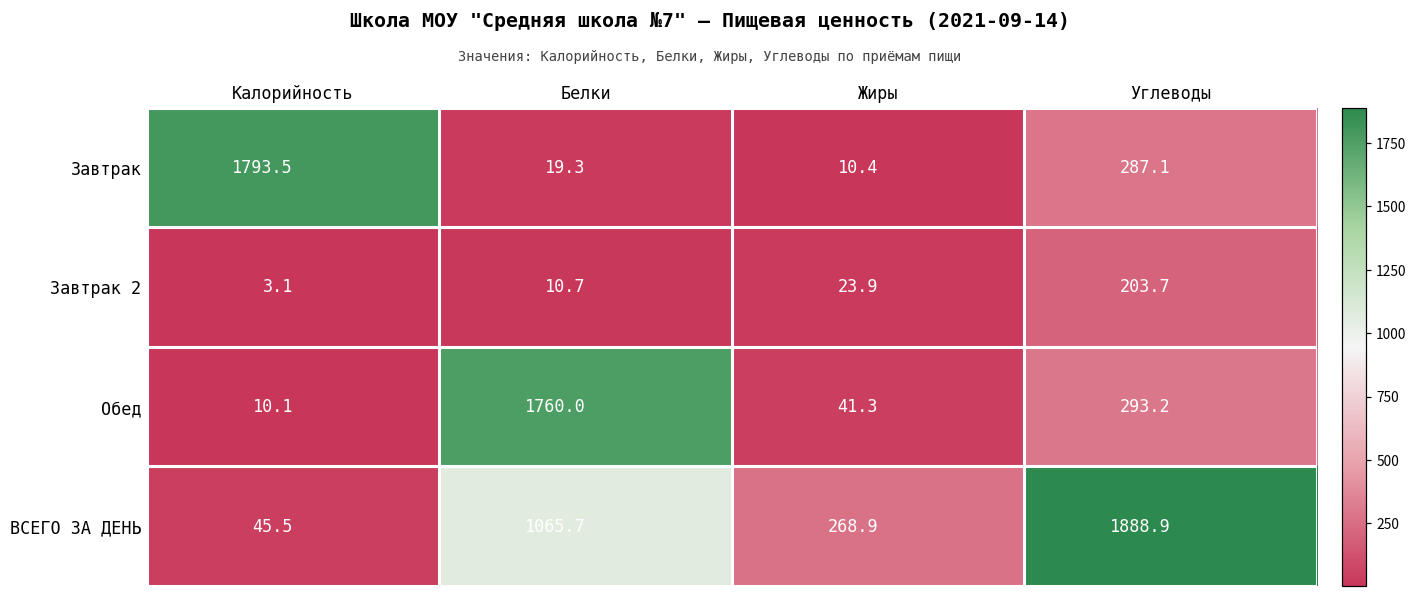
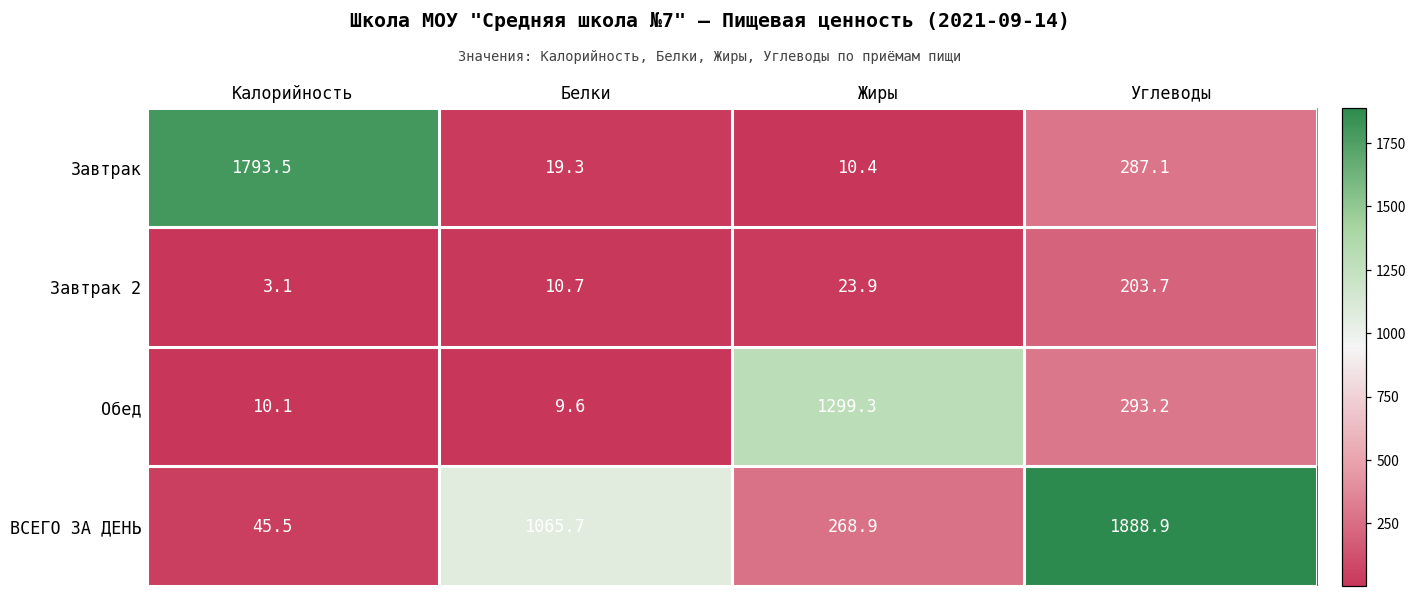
  {
    "Завтрак": {
      "Калорийность": 1793.5,
      "Белки": 19.3,
      "Жиры": 10.4,
      "Углеводы": 287.1
    },
    "Завтрак 2": {
      "Калорийность": 3.1,
      "Белки": 10.7,
      "Жиры": 23.9,
      "Углеводы": 203.7
    },
    "Обед": {
      "Калорийность": 10.1,
-     "Белки": 1760.0,
-     "Жиры": 41.3,
+     "Белки": 9.6,
+     "Жиры": 1299.3,
      "Углеводы": 293.2
    },
    "ВСЕГО ЗА ДЕНЬ": {
      "Калорийность": 45.5,
      "Жиры": 268.9,
      "Углеводы": 1888.9
    }
  }
